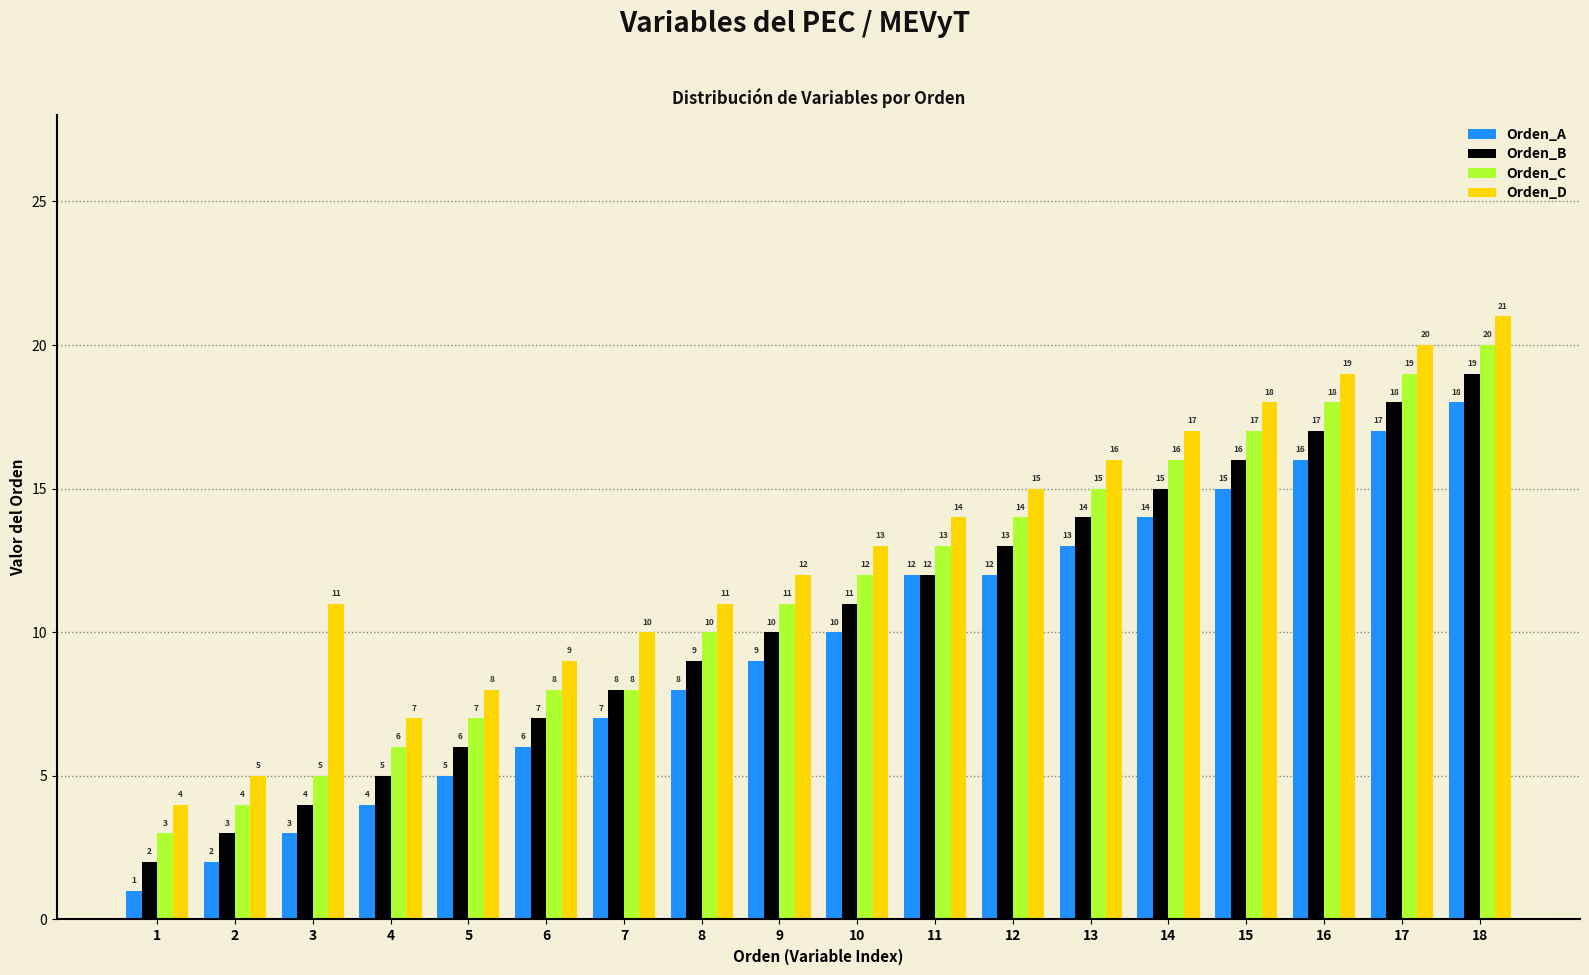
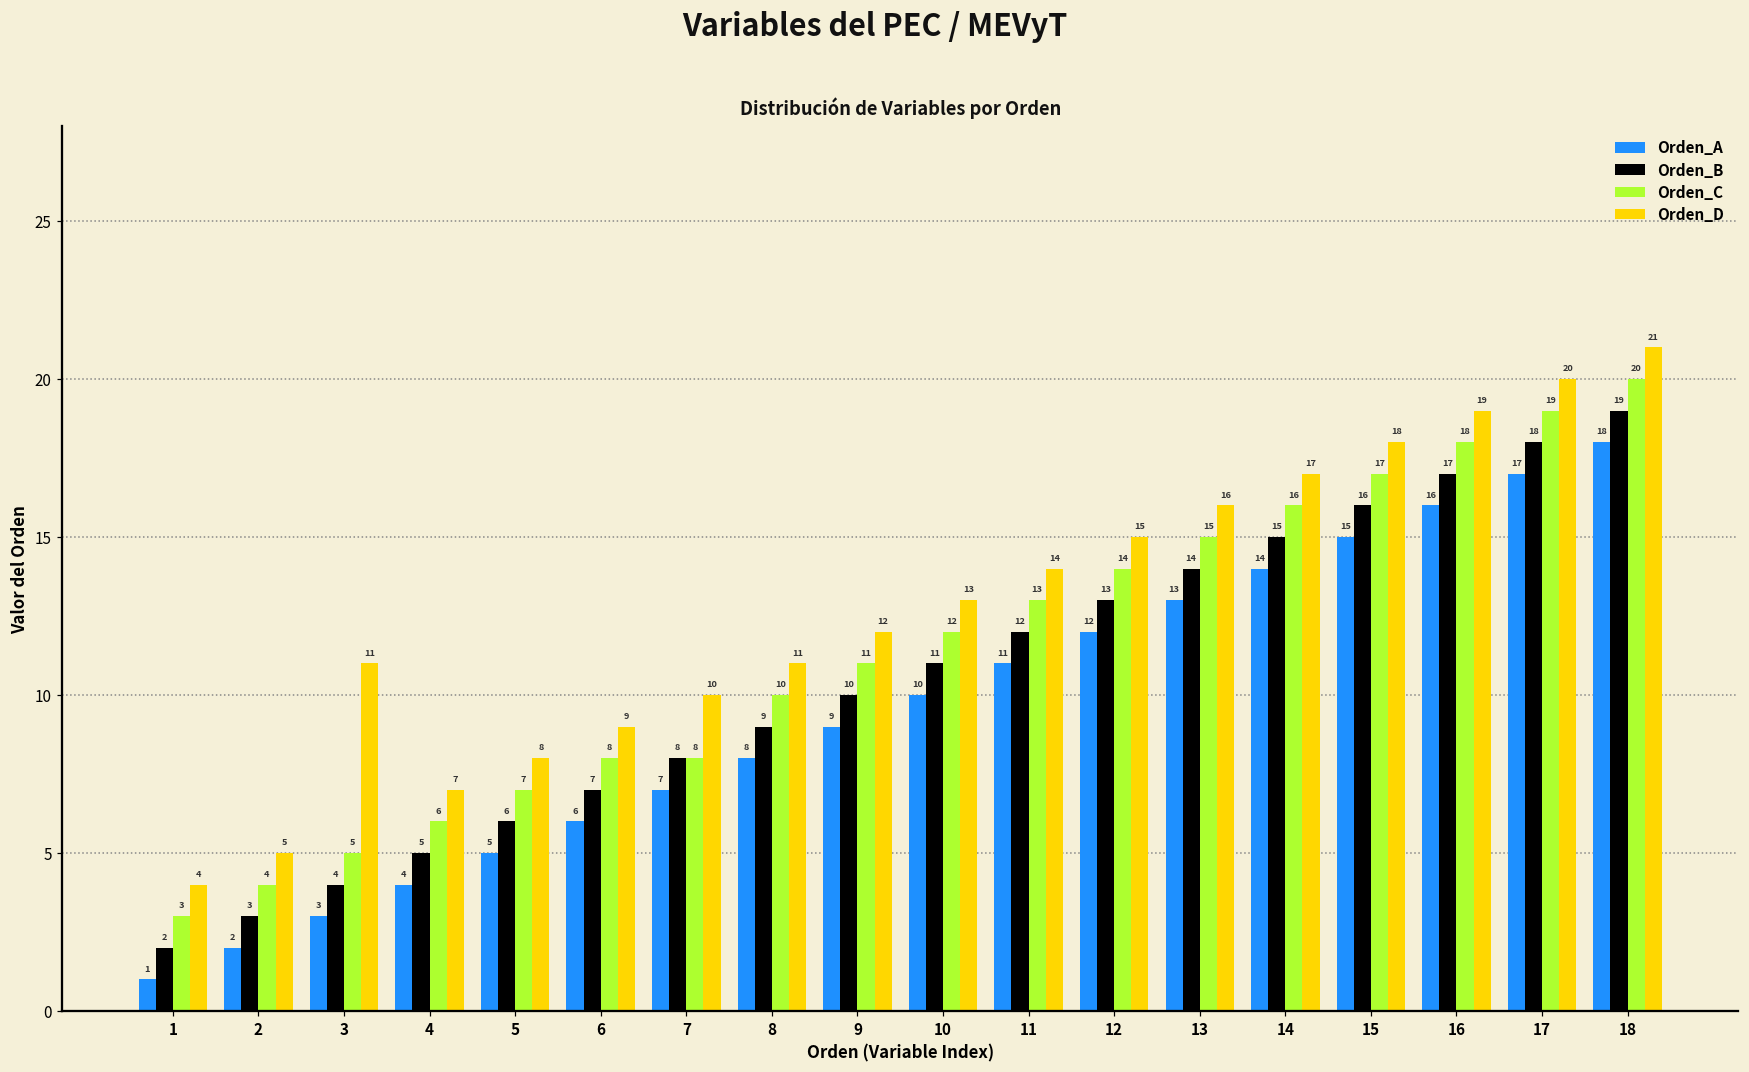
  {
    "Orden_A": {
      "1": 1,
      "2": 2,
      "3": 3,
      "4": 4,
      "5": 5,
      "6": 6,
      "7": 7,
      "8": 8,
      "9": 9,
      "10": 10,
-     "11": 12,
+     "11": 11,
      "12": 12,
      "13": 13,
      "14": 14,
      "15": 15,
      "16": 16,
      "17": 17,
      "18": 18
    },
    "Orden_B": {
      "1": 2,
      "2": 3,
      "3": 4,
      "4": 5,
      "5": 6,
      "6": 7,
      "7": 8,
      "8": 9,
      "9": 10,
      "10": 11,
      "11": 12,
      "12": 13,
      "13": 14,
      "14": 15,
      "15": 16,
      "16": 17,
      "17": 18,
      "18": 19
    },
    "Orden_C": {
      "1": 3,
      "2": 4,
      "3": 5,
      "4": 6,
      "5": 7,
      "6": 8,
      "7": 8,
      "8": 10,
      "9": 11,
      "10": 12,
      "11": 13,
      "12": 14,
      "13": 15,
      "14": 16,
      "15": 17,
      "16": 18,
      "17": 19,
      "18": 20
    },
    "Orden_D": {
      "1": 4,
      "2": 5,
      "3": 11,
      "4": 7,
      "5": 8,
      "6": 9,
      "7": 10,
      "8": 11,
      "9": 12,
      "10": 13,
      "11": 14,
      "12": 15,
      "13": 16,
      "14": 17,
      "15": 18,
      "16": 19,
      "17": 20,
      "18": 21
    }
  }
